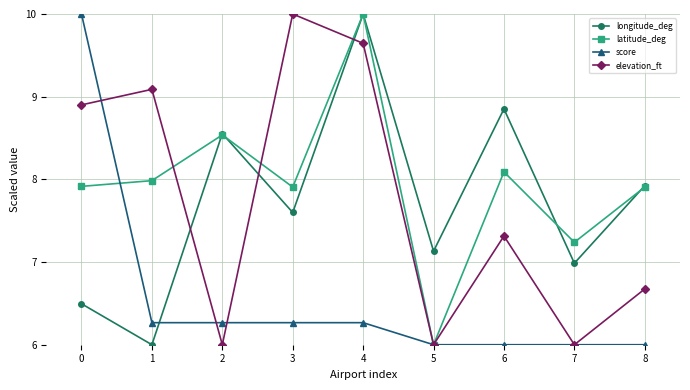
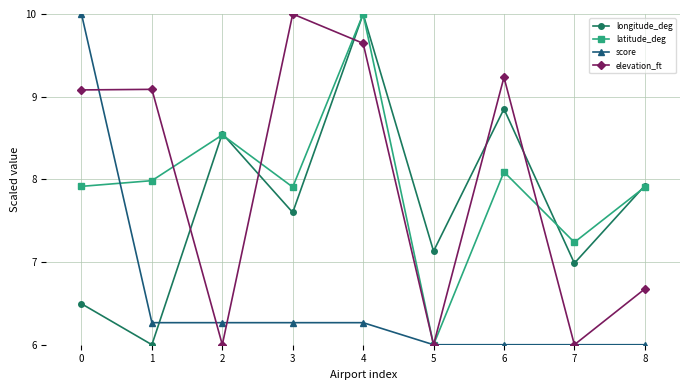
  {
    "elevation_ft": {
-     "0": 8.9,
+     "0": 9.1,
      "1": 9.1,
      "2": 6.0,
      "3": 10.0,
      "4": 9.6,
-     "6": 7.3,
+     "6": 9.2,
      "8": 6.7
    }
  }
